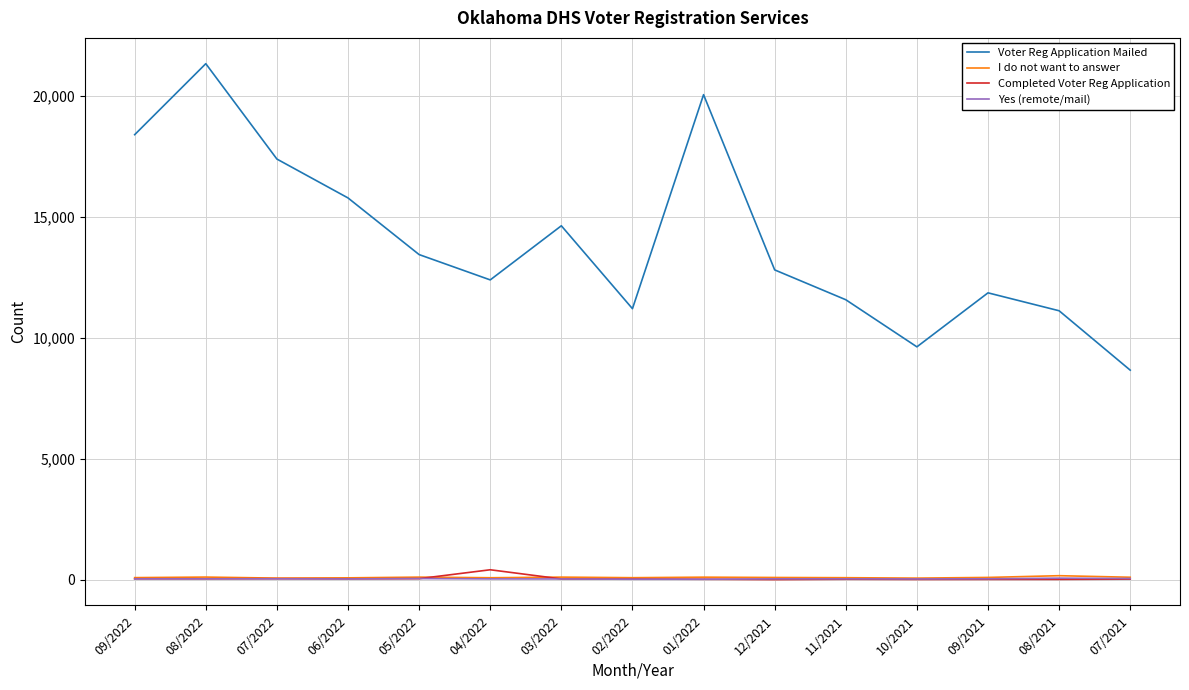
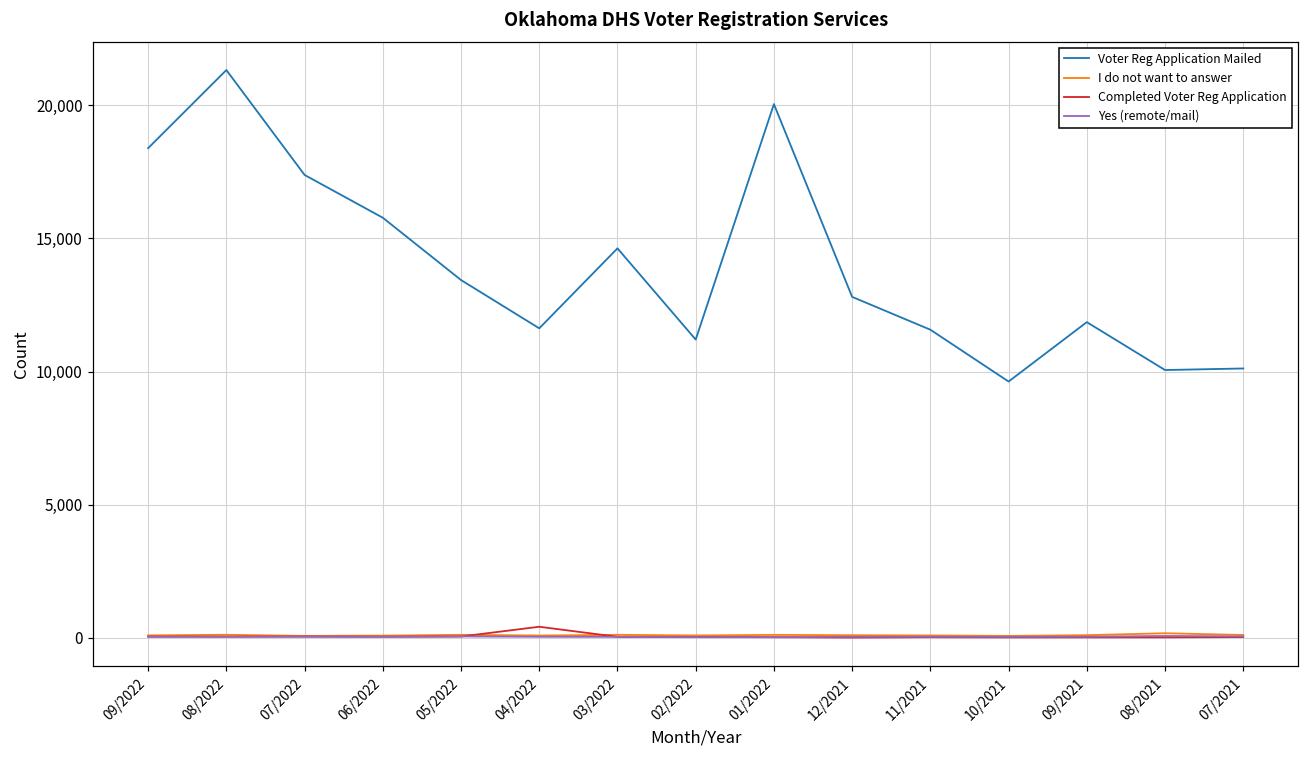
  {
    "Voter Reg Application Mailed": {
      "09/2022": "18,400",
      "08/2022": "21,300",
      "07/2022": "17,400",
      "06/2022": "15,800",
      "05/2022": "13,400",
-     "04/2022": "12,400",
+     "04/2022": "11,600",
      "03/2022": "14,600",
      "02/2022": "11,200",
      "01/2022": "20,100",
      "12/2021": "12,800",
      "11/2021": "11,600",
      "10/2021": "9,600",
      "09/2021": "11,900",
-     "08/2021": "11,100",
-     "07/2021": "8,700"
+     "08/2021": "10,100",
+     "07/2021": "10,100"
    },
    "Completed Voter Reg Application": {
      "04/2022": "400"
    }
  }
